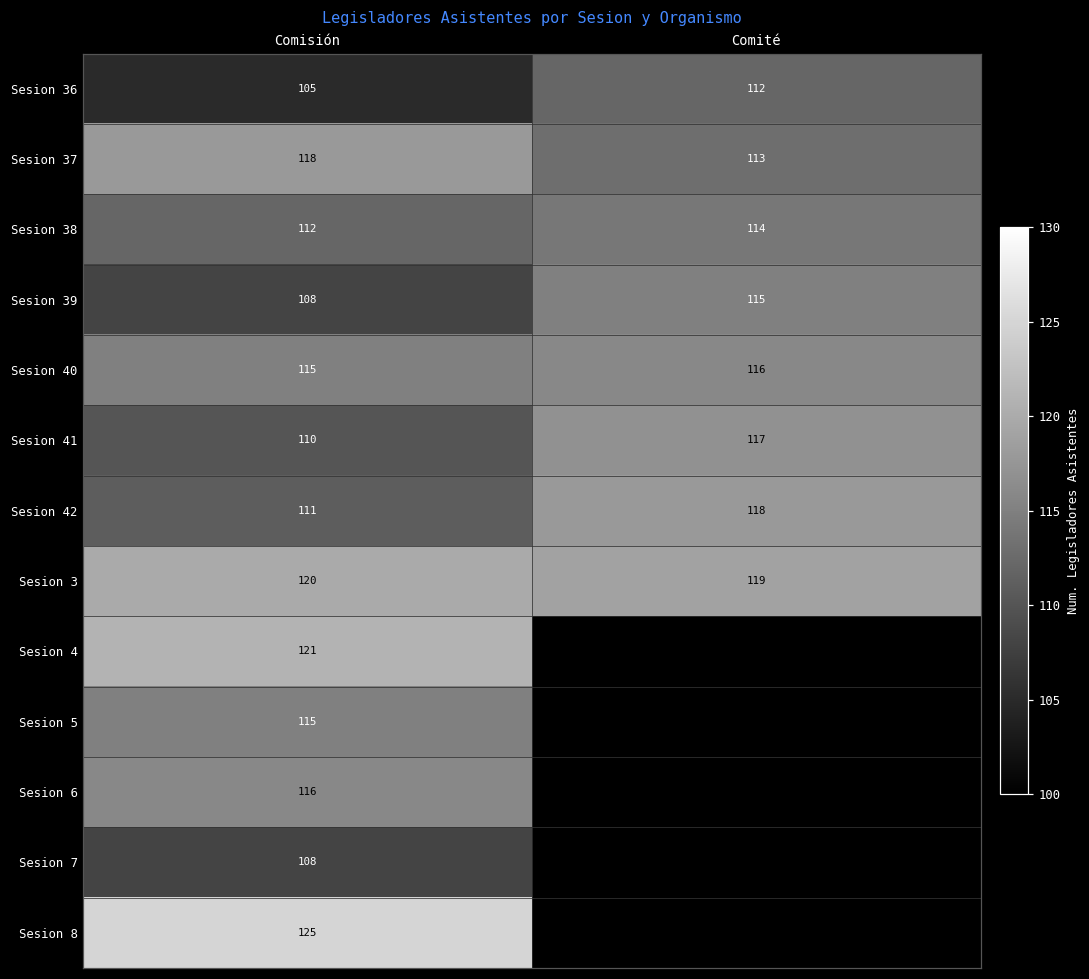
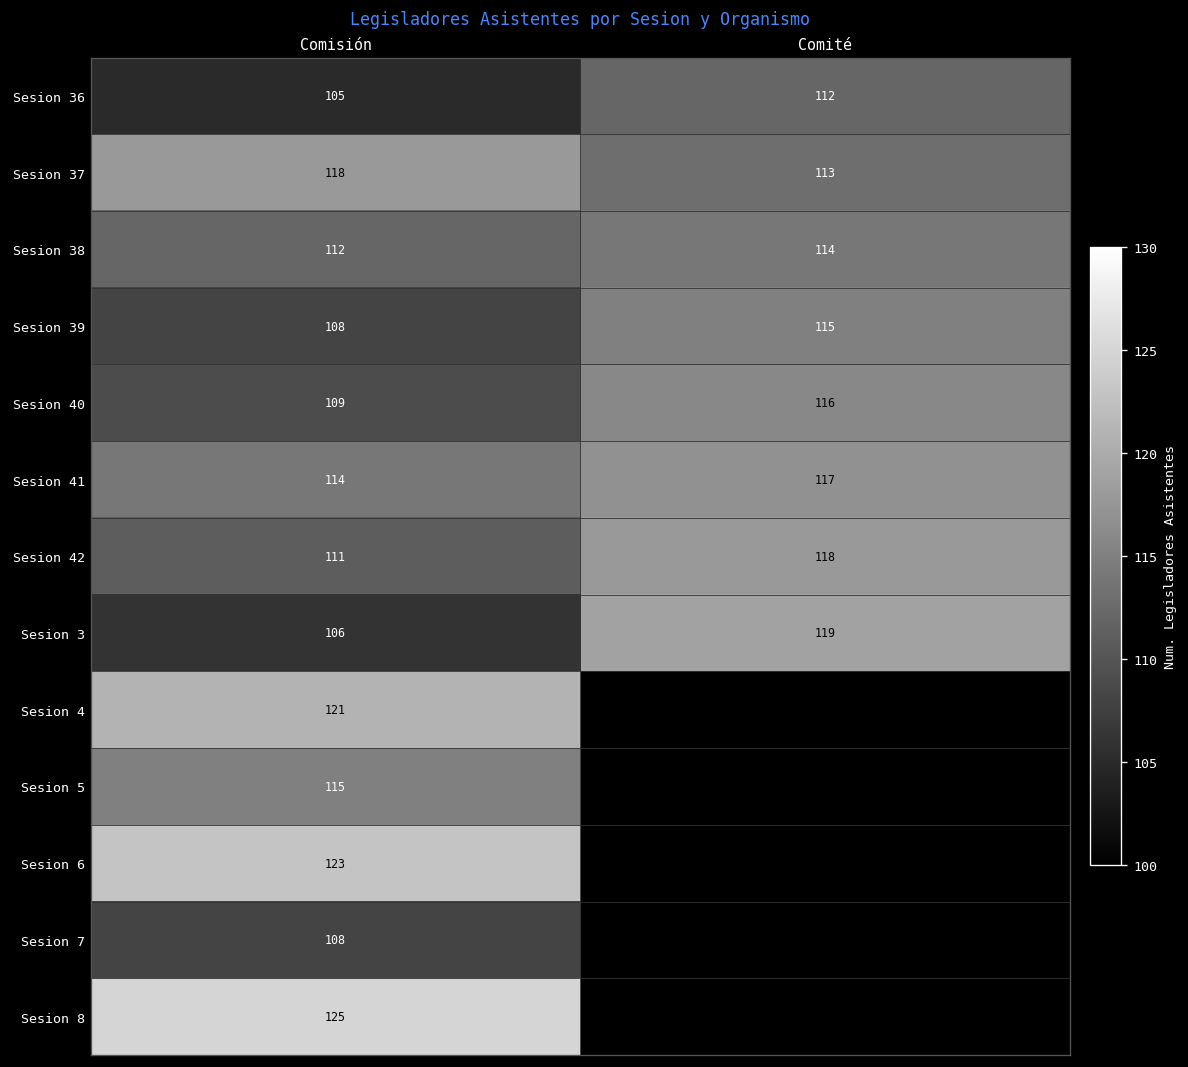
  {
    "Sesion 36": {
      "Comisión": 105,
      "Comité": 112
    },
    "Sesion 37": {
      "Comisión": 118,
      "Comité": 113
    },
    "Sesion 38": {
      "Comisión": 112,
      "Comité": 114
    },
    "Sesion 39": {
      "Comisión": 108,
      "Comité": 115
    },
    "Sesion 40": {
-     "Comisión": 115,
+     "Comisión": 109,
      "Comité": 116
    },
    "Sesion 41": {
-     "Comisión": 110,
+     "Comisión": 114,
      "Comité": 117
    },
    "Sesion 42": {
      "Comisión": 111,
      "Comité": 118
    },
    "Sesion 3": {
-     "Comisión": 120,
+     "Comisión": 106,
      "Comité": 119
    },
    "Sesion 4": {
      "Comisión": 121
    },
    "Sesion 5": {
      "Comisión": 115
    },
    "Sesion 6": {
-     "Comisión": 116
+     "Comisión": 123
    },
    "Sesion 7": {
      "Comisión": 108
    },
    "Sesion 8": {
      "Comisión": 125
    }
  }
